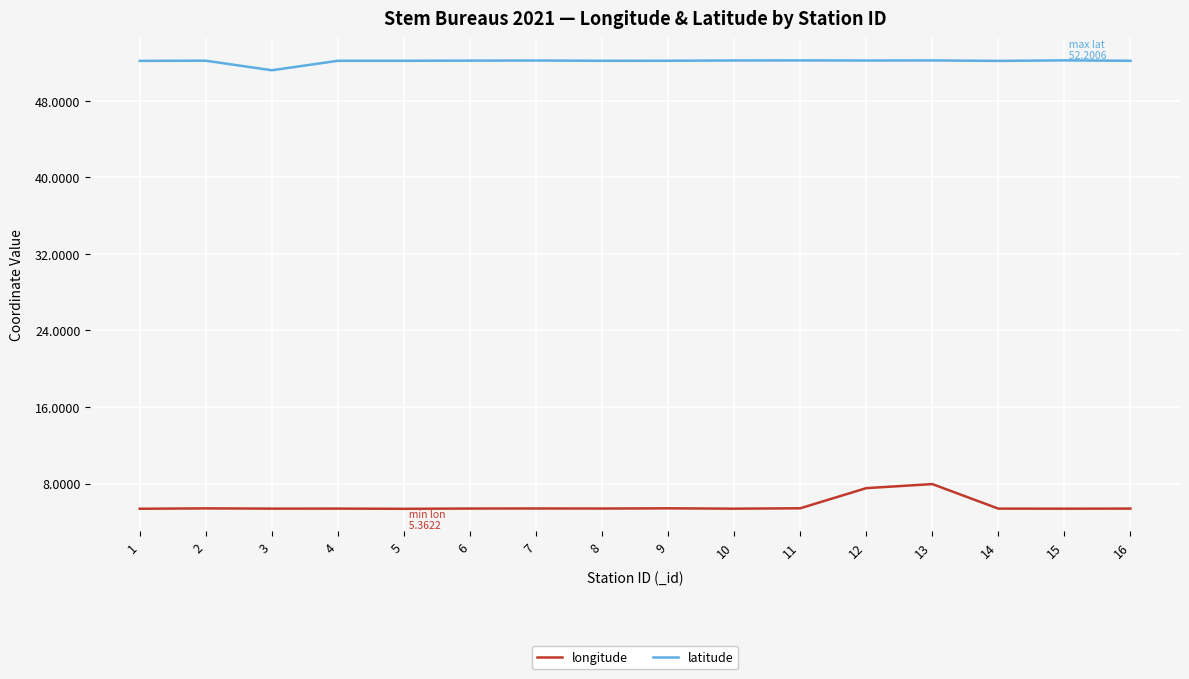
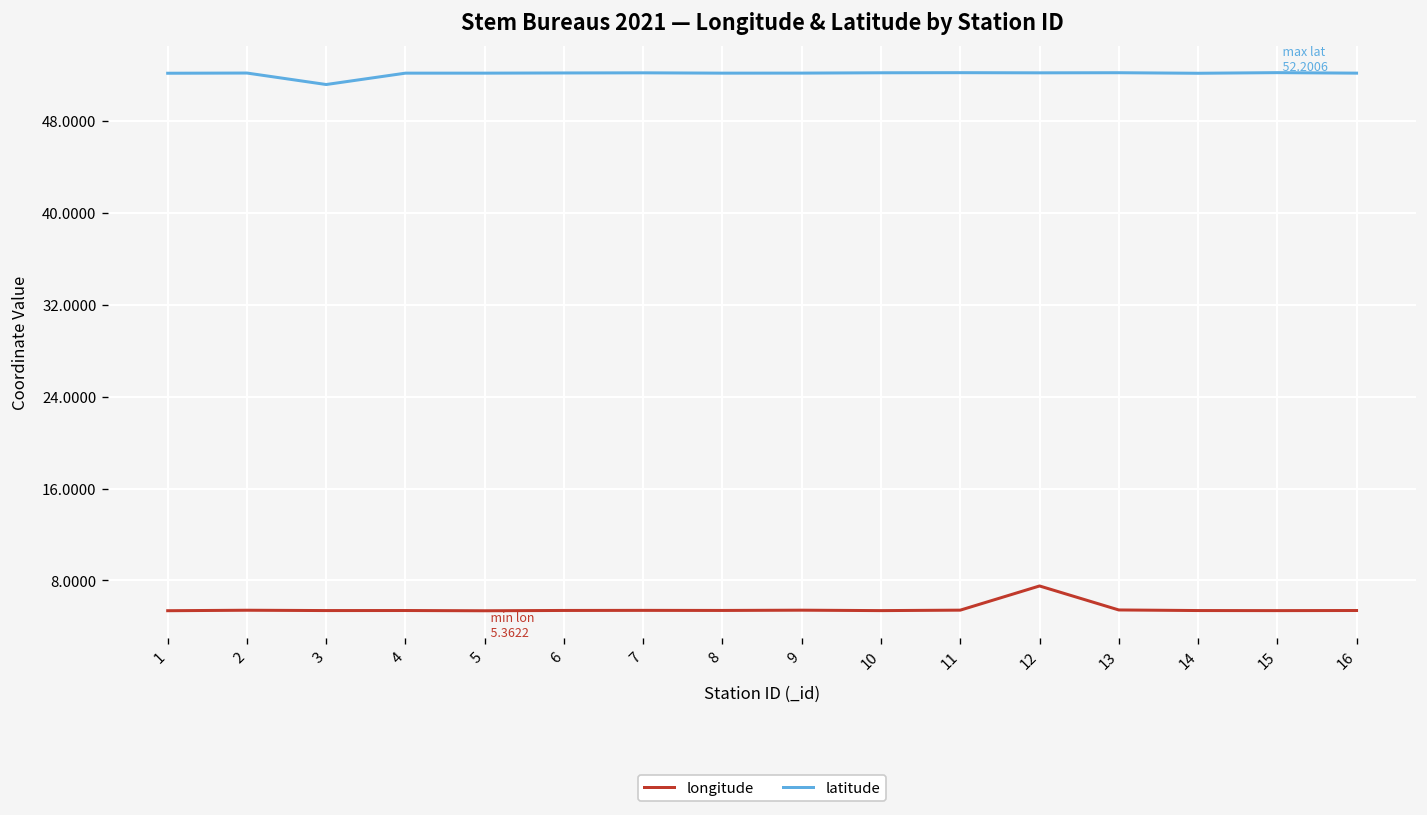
  {
    "longitude": {
      "1": 5,
      "2": 5,
      "3": 5,
      "4": 5,
      "6": 5,
      "7": 5,
      "8": 5,
      "9": 5,
      "10": 5,
      "11": 5,
      "12": 8,
-     "13": 8,
+     "13": 5,
      "14": 5,
      "15": 5,
      "16": 5
    },
    "latitude": {
      "15": 52.2006
    }
  }
